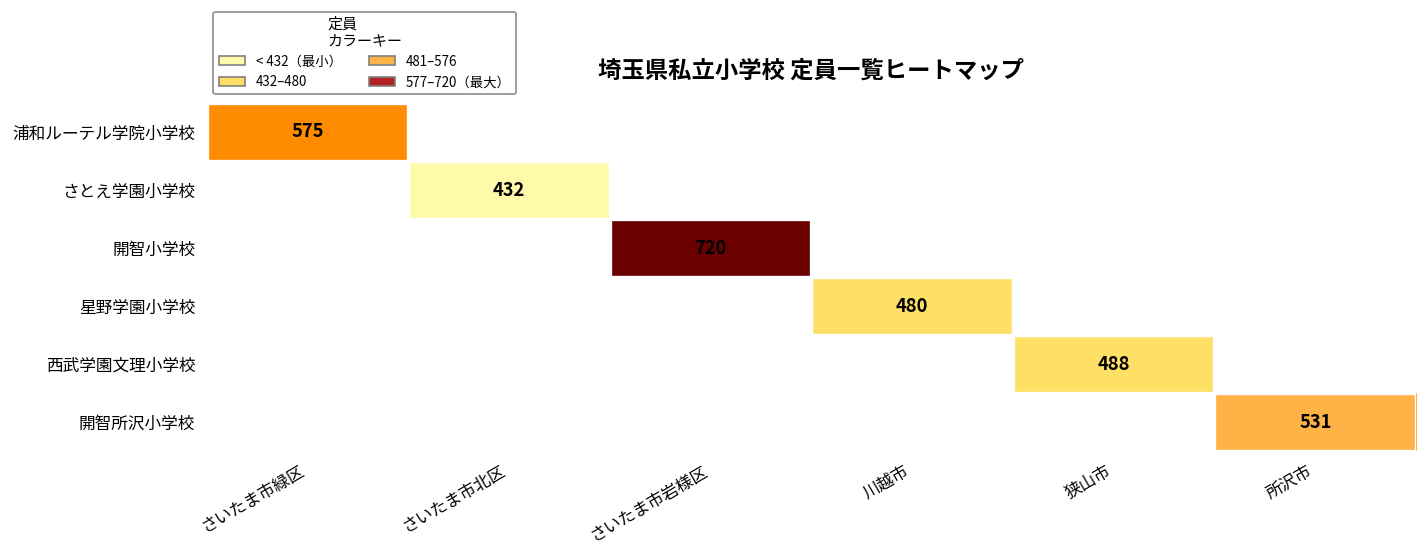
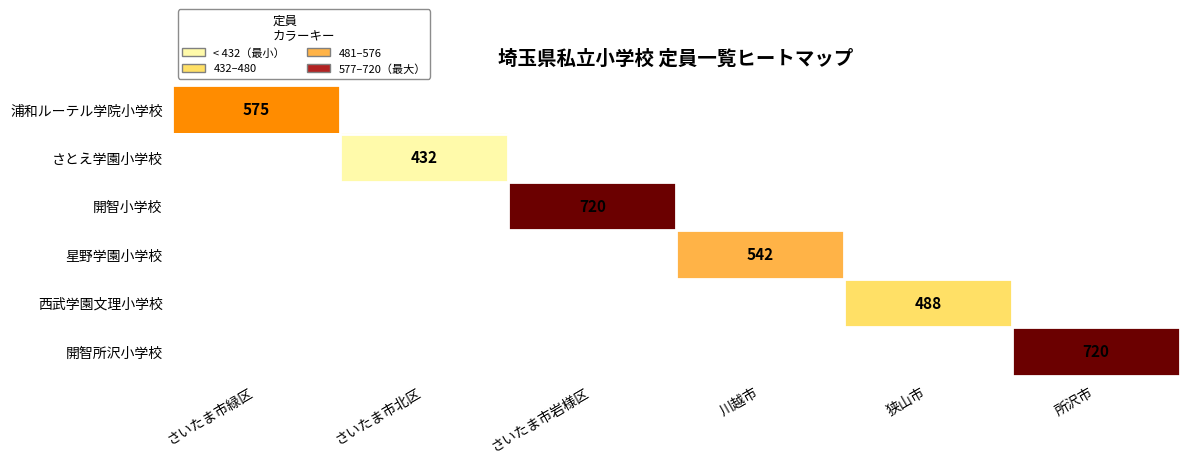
  {
    "浦和ルーテル学院小学校": {
      "さいたま市緑区": 575
    },
    "さとえ学園小学校": {
      "さいたま市北区": 432
    },
    "開智小学校": {
      "さいたま市岩様区": 720
    },
    "星野学園小学校": {
-     "川越市": 480
+     "川越市": 542
    },
    "西武学園文理小学校": {
      "狭山市": 488
    },
    "開智所沢小学校": {
-     "所沢市": 531
+     "所沢市": 720
    }
  }
